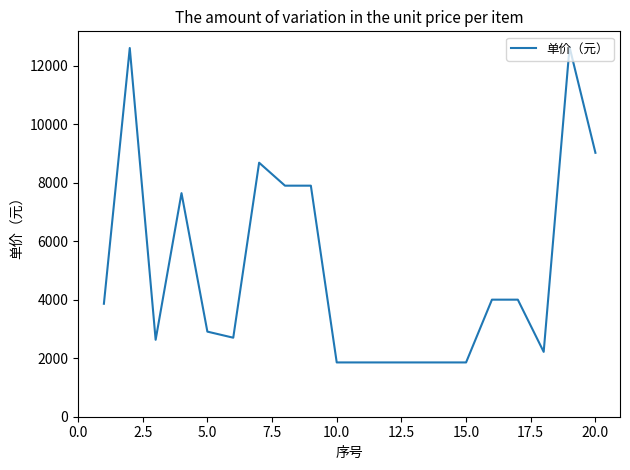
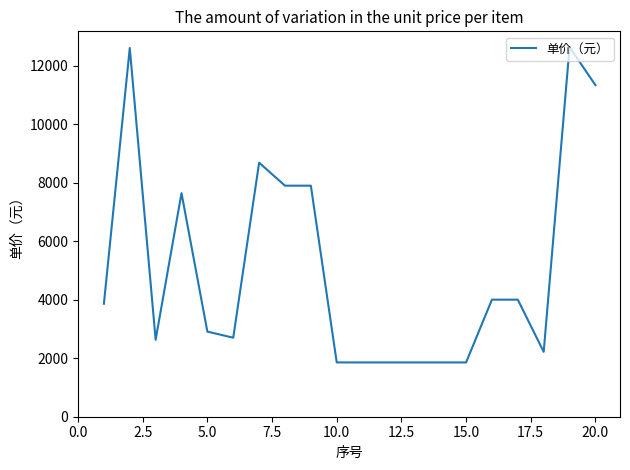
  {
    "5.0": 2900,
    "10.0": 1900,
    "15.0": 1900,
-   "20.0": 9000
+   "20.0": 11300
  }
